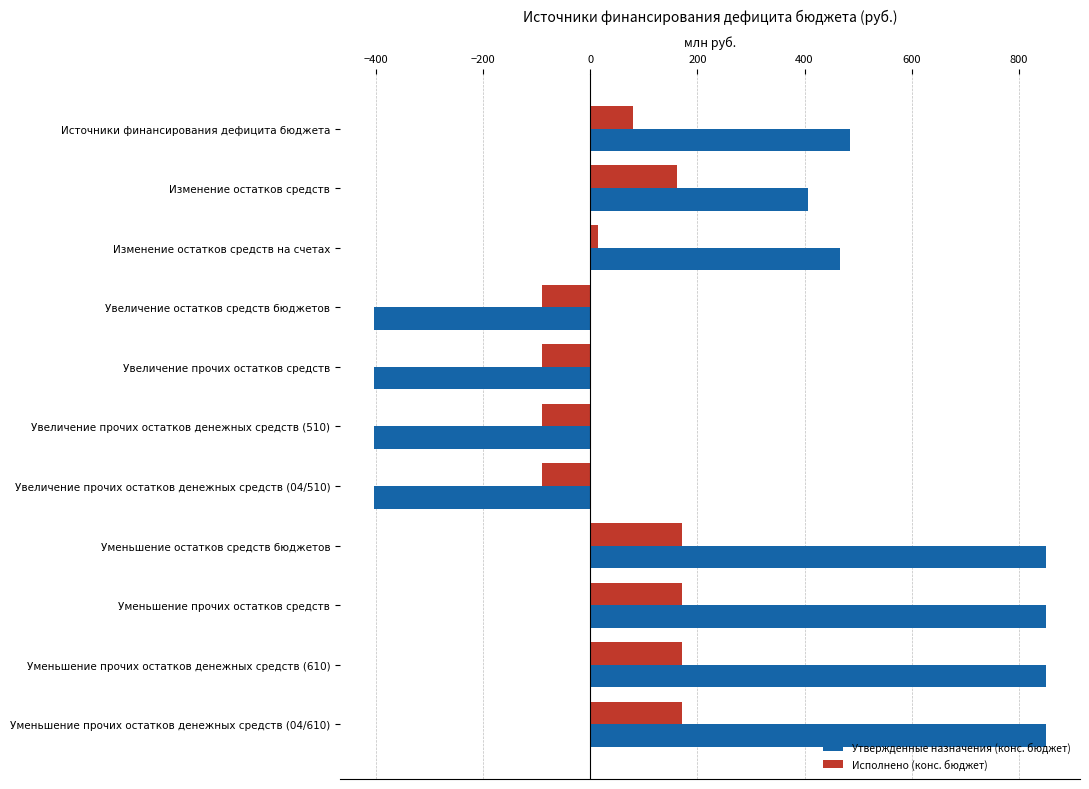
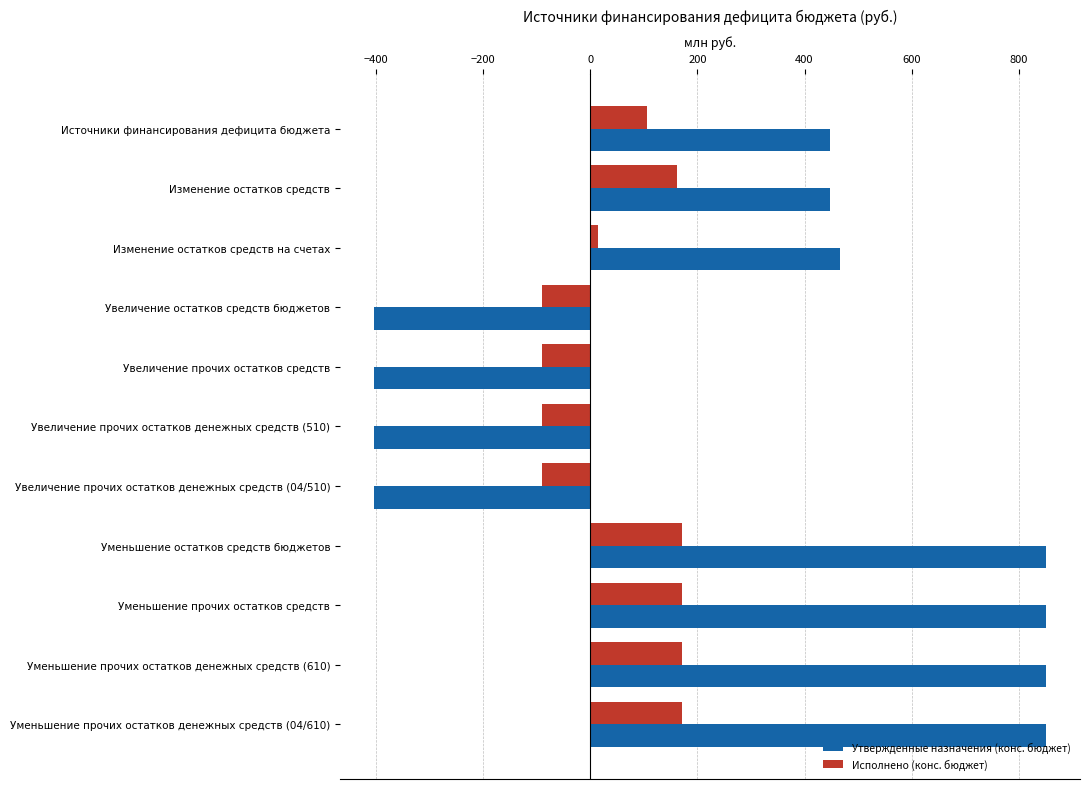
  {
    "Утвержденные назначения (конс. бюджет)": {
-     "Источники финансирования дефицита бюджета": 490,
-     "Изменение остатков средств": 410,
+     "Источники финансирования дефицита бюджета": 450,
+     "Изменение остатков средств": 450,
      "Изменение остатков средств на счетах": 470,
      "Увеличение остатков средств бюджетов": -400,
      "Увеличение прочих остатков средств": -400,
      "Увеличение прочих остатков денежных средств (510)": -400,
      "Увеличение прочих остатков денежных средств (04/510)": -400,
      "Уменьшение остатков средств бюджетов": 850,
      "Уменьшение прочих остатков средств": 850,
      "Уменьшение прочих остатков денежных средств (610)": 850,
      "Уменьшение прочих остатков денежных средств (04/610)": 850
    },
    "Исполнено (конс. бюджет)": {
-     "Источники финансирования дефицита бюджета": 80,
+     "Источники финансирования дефицита бюджета": 110,
      "Изменение остатков средств": 160,
      "Изменение остатков средств на счетах": 20,
      "Увеличение остатков средств бюджетов": -90,
      "Увеличение прочих остатков средств": -90,
      "Увеличение прочих остатков денежных средств (510)": -90,
      "Увеличение прочих остатков денежных средств (04/510)": -90,
      "Уменьшение остатков средств бюджетов": 170,
      "Уменьшение прочих остатков средств": 170,
      "Уменьшение прочих остатков денежных средств (610)": 170,
      "Уменьшение прочих остатков денежных средств (04/610)": 170
    }
  }
